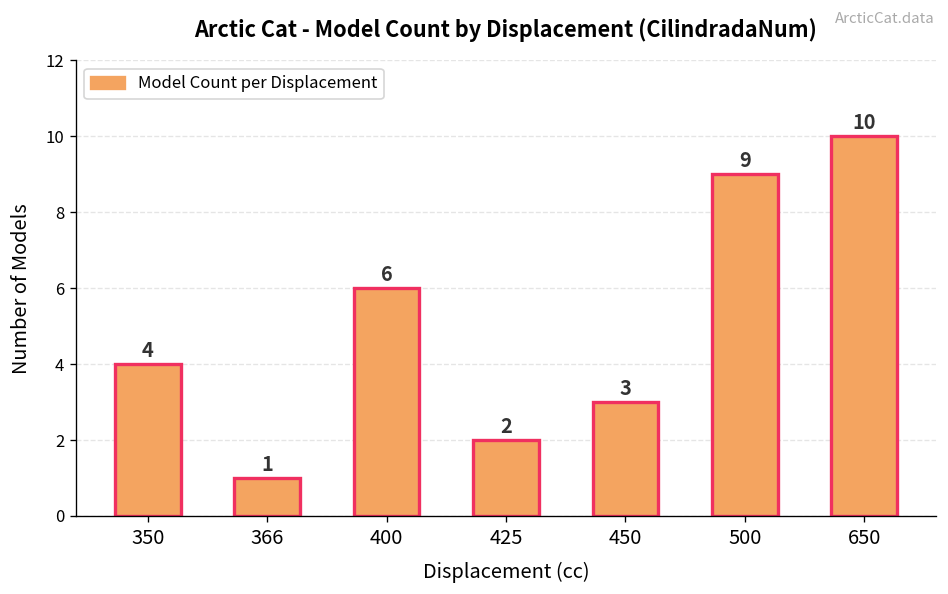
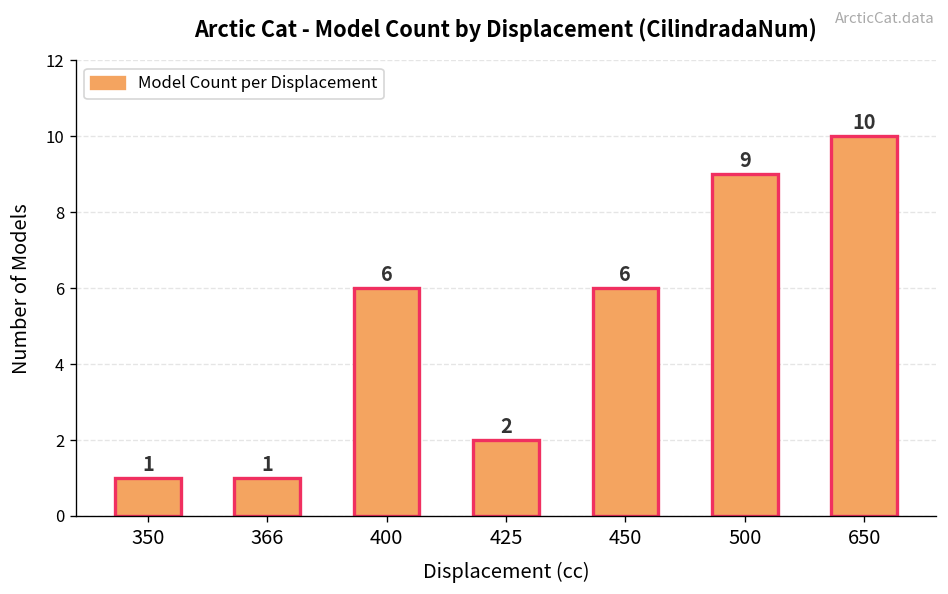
  {
-   "350": 4,
+   "350": 1,
    "366": 1,
    "400": 6,
    "425": 2,
-   "450": 3,
+   "450": 6,
    "500": 9,
    "650": 10
  }
